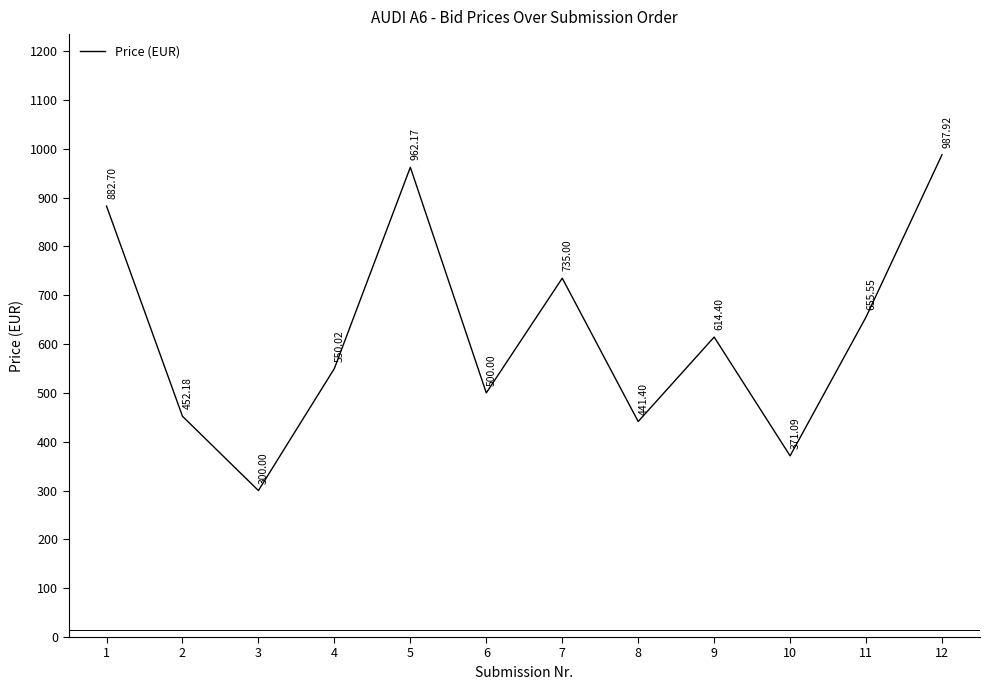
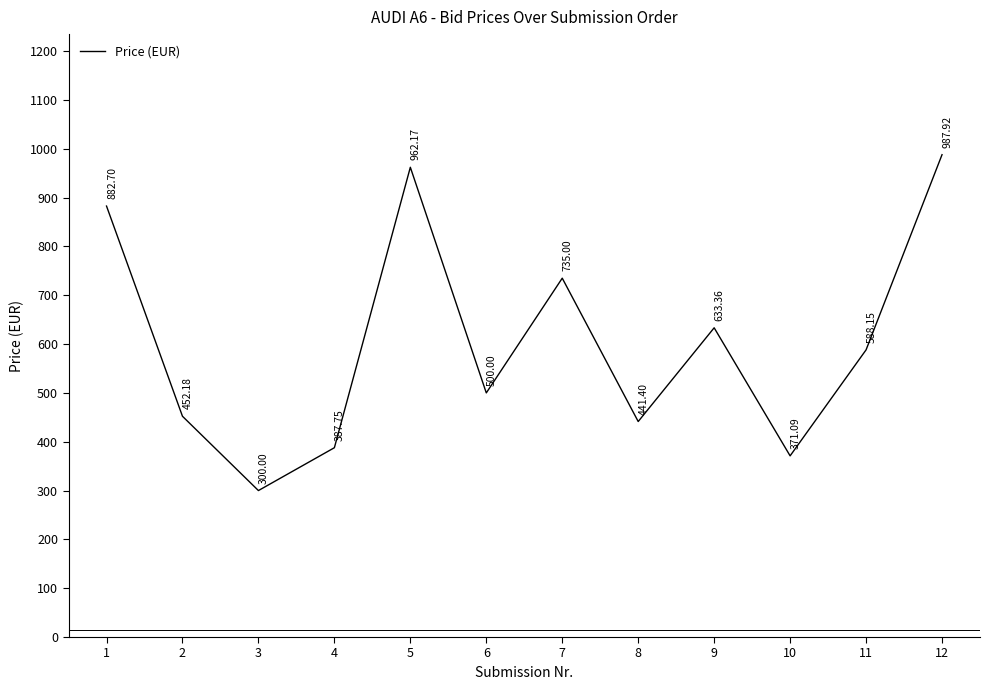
  {
    "1": 882.70,
    "2": 452.18,
    "3": 300.00,
-   "4": 550.02,
+   "4": 387.75,
    "5": 962.17,
    "6": 500.00,
    "7": 735.00,
    "8": 441.40,
-   "9": 614.40,
+   "9": 633.36,
    "10": 371.09,
-   "11": 655.55,
+   "11": 588.15,
    "12": 987.92
  }
